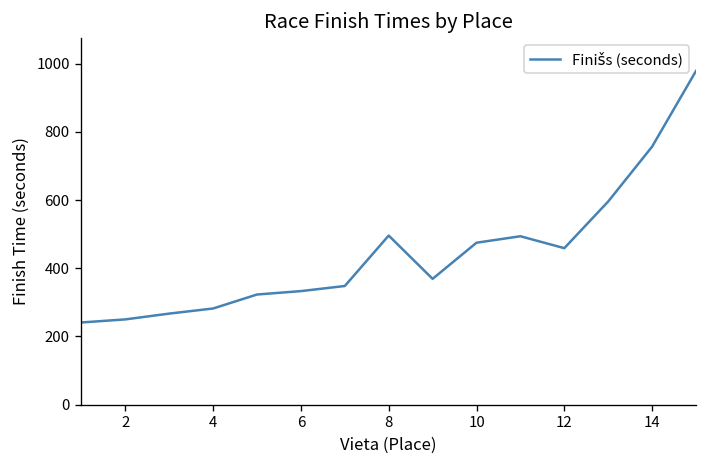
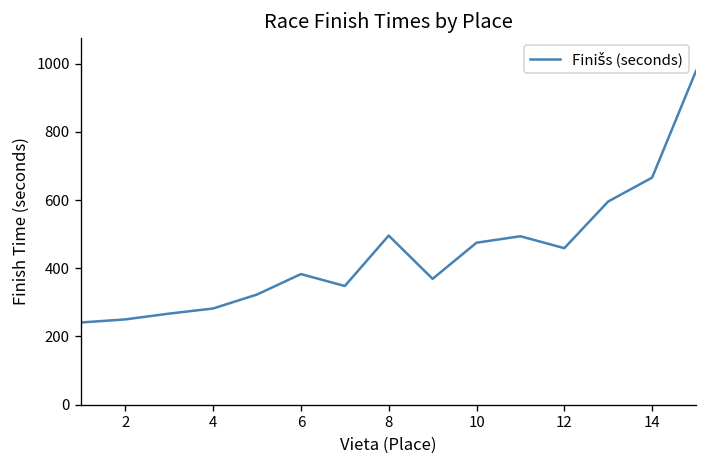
  {
    "2": 250,
    "4": 280,
-   "6": 330,
+   "6": 380,
    "8": 500,
    "10": 480,
    "12": 460,
-   "14": 760
+   "14": 670
  }
